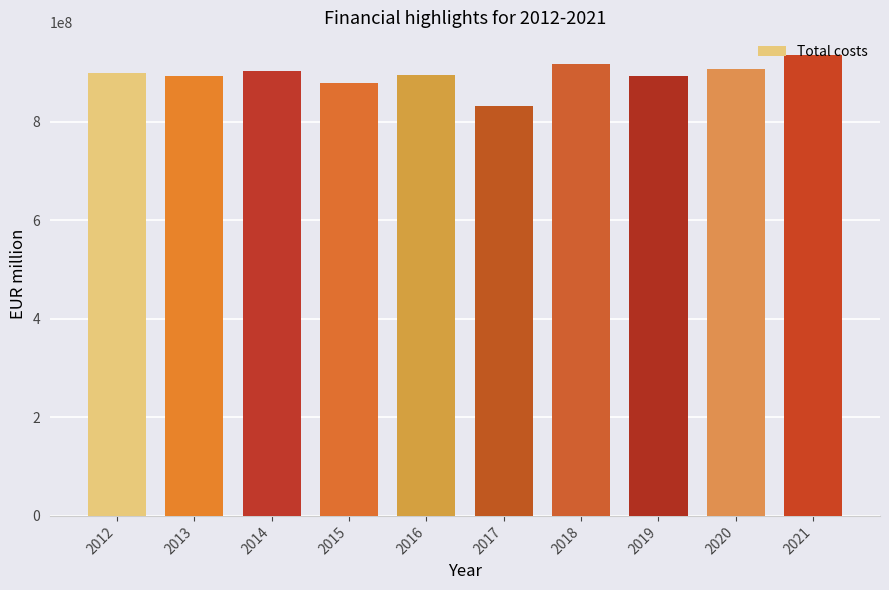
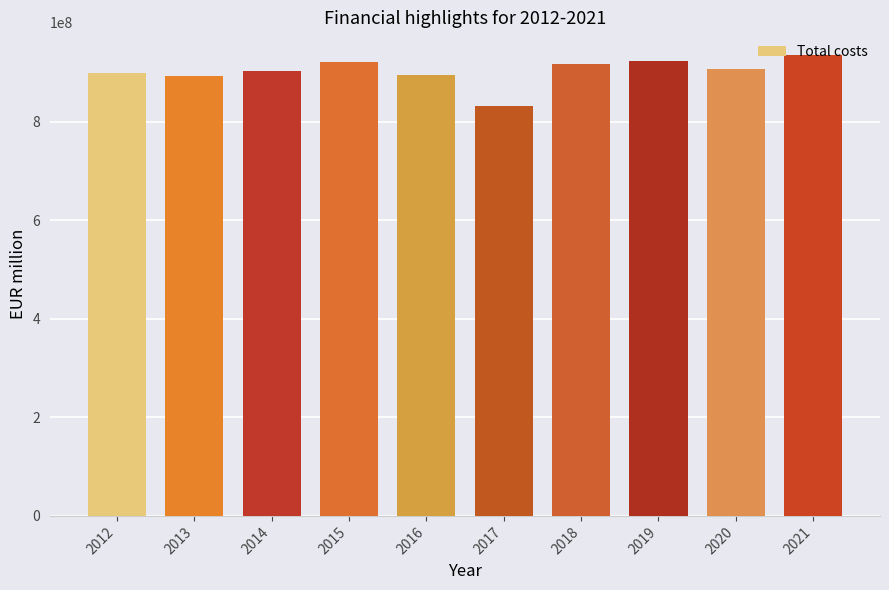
  {
    "2012": 900000000,
    "2013": 890000000,
    "2014": 900000000,
-   "2015": 880000000,
+   "2015": 920000000,
    "2016": 890000000,
    "2017": 830000000,
    "2018": 920000000,
-   "2019": 890000000,
+   "2019": 920000000,
    "2020": 910000000,
    "2021": 940000000
  }
